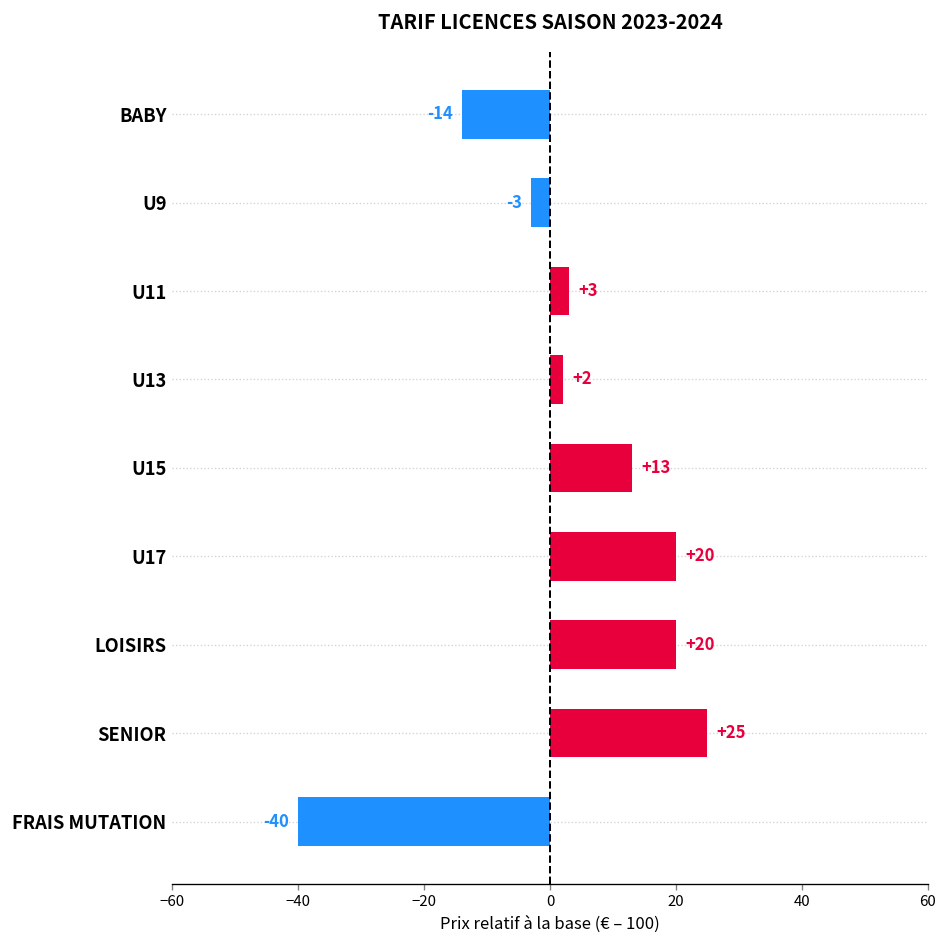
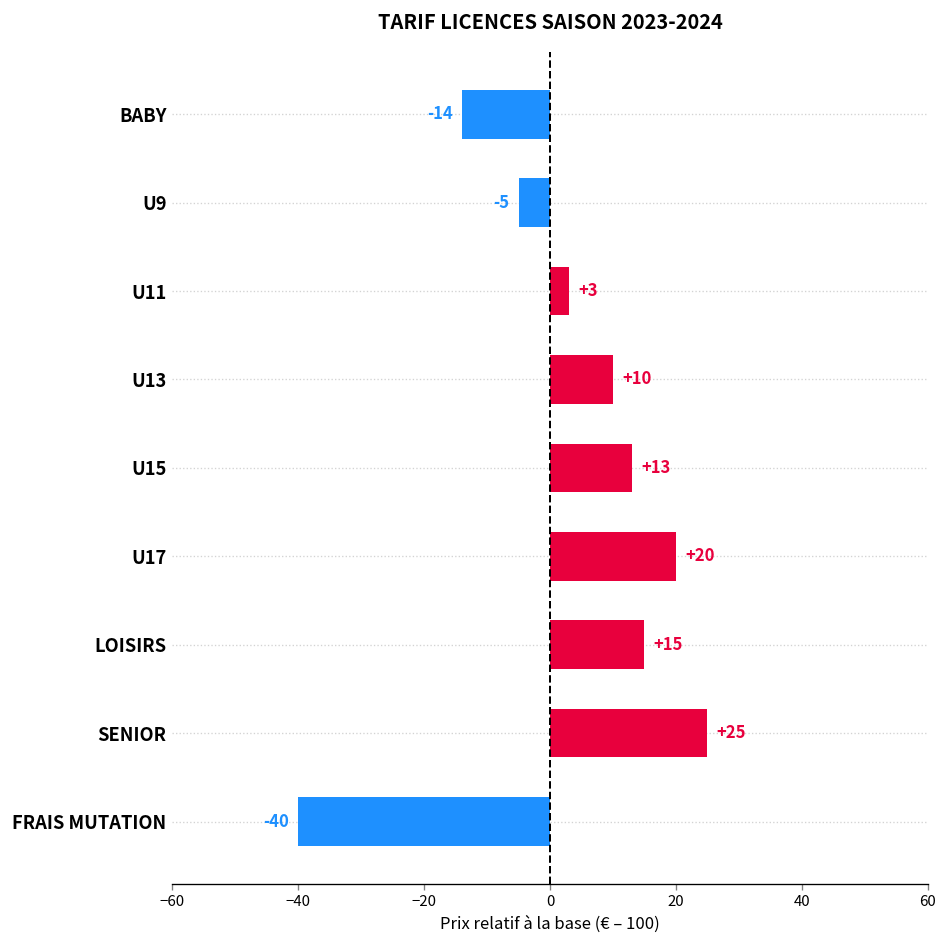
  {
    "BABY": "-14",
-   "U9": "-3",
+   "U9": "-5",
    "U11": "+3",
-   "U13": "+2",
+   "U13": "+10",
    "U15": "+13",
    "U17": "+20",
-   "LOISIRS": "+20",
+   "LOISIRS": "+15",
    "SENIOR": "+25",
    "FRAIS MUTATION": "-40"
  }
